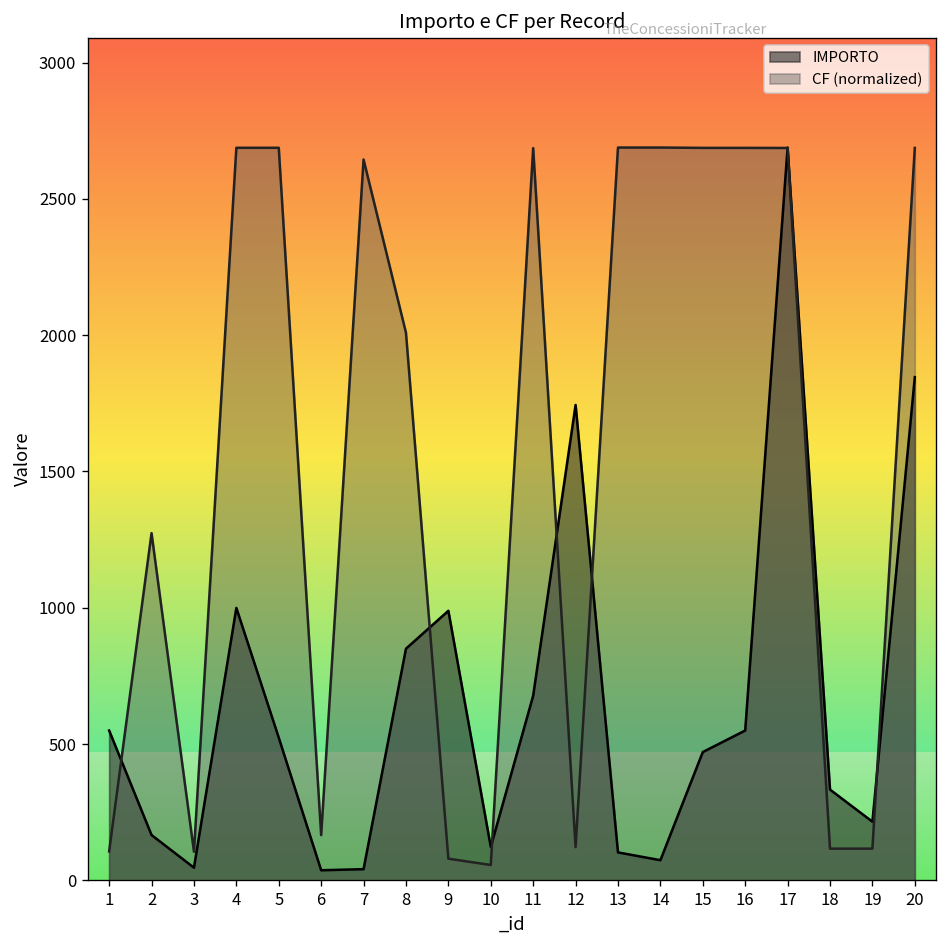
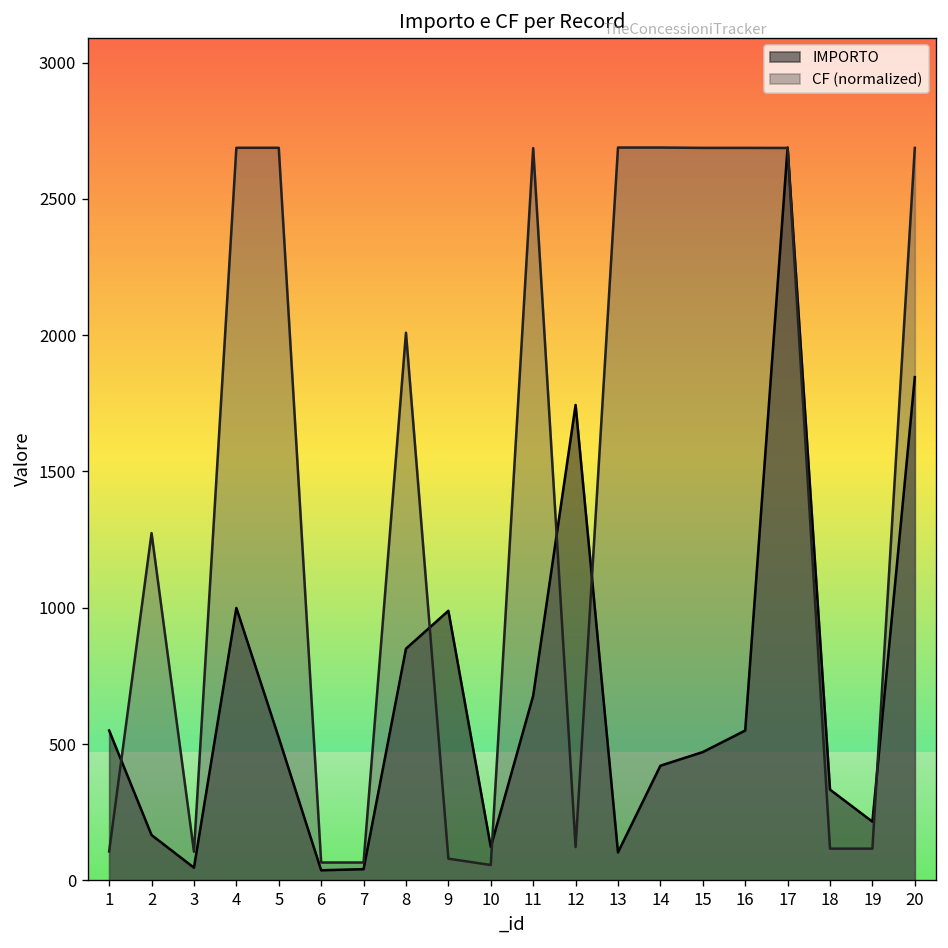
  {
    "IMPORTO": {
      "1": 550,
      "2": 170,
      "3": 50,
      "4": 1000,
      "5": 520,
      "6": 40,
      "7": 40,
      "8": 850,
      "9": 990,
      "10": 120,
      "11": 680,
      "12": 1740,
      "13": 100,
-     "14": 70,
+     "14": 420,
      "15": 470,
      "16": 550,
      "18": 330,
      "19": 220,
      "20": 1850
    },
    "CF (normalized)": {
      "1": 110,
      "2": 1270,
      "3": 110,
      "4": 2690,
      "5": 2690,
-     "6": 170,
-     "7": 2640,
+     "6": 70,
+     "7": 70,
      "8": 2010,
      "9": 80,
      "10": 60,
      "11": 2690,
      "12": 120,
      "13": 2690,
      "14": 2690,
      "15": 2690,
      "16": 2690,
      "18": 120,
      "19": 120,
      "20": 2690
    }
  }
